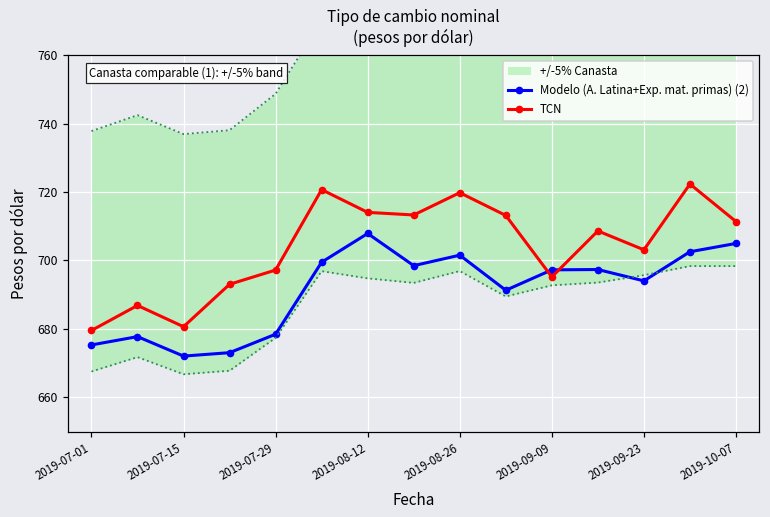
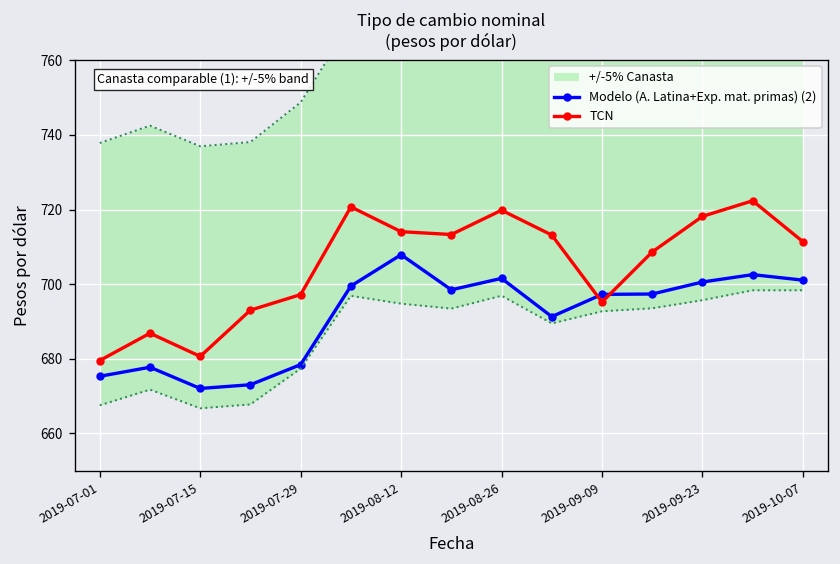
  {
    "Modelo (A. Latina+Exp. mat. primas) (2)": {
      "2019-07-01": 675,
      "2019-07-15": 672,
      "2019-07-29": 678,
      "2019-08-12": 708,
      "2019-08-26": 702,
      "2019-09-09": 697,
-     "2019-09-23": 694,
-     "2019-10-07": 705
+     "2019-09-23": 701,
+     "2019-10-07": 701
    },
    "TCN": {
      "2019-07-01": 680,
      "2019-07-15": 681,
      "2019-07-29": 697,
      "2019-08-12": 714,
      "2019-08-26": 720,
      "2019-09-09": 695,
-     "2019-09-23": 703,
+     "2019-09-23": 718,
      "2019-10-07": 711
    },
    "+/-5% Canasta": {
      "2019-07-01": 738,
      "2019-07-15": 737
    }
  }
